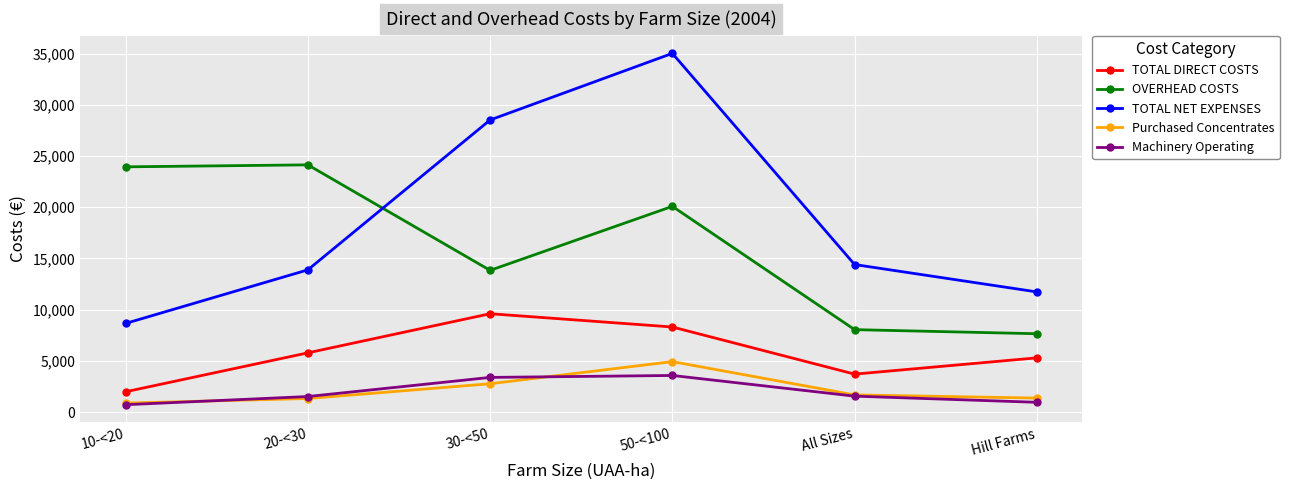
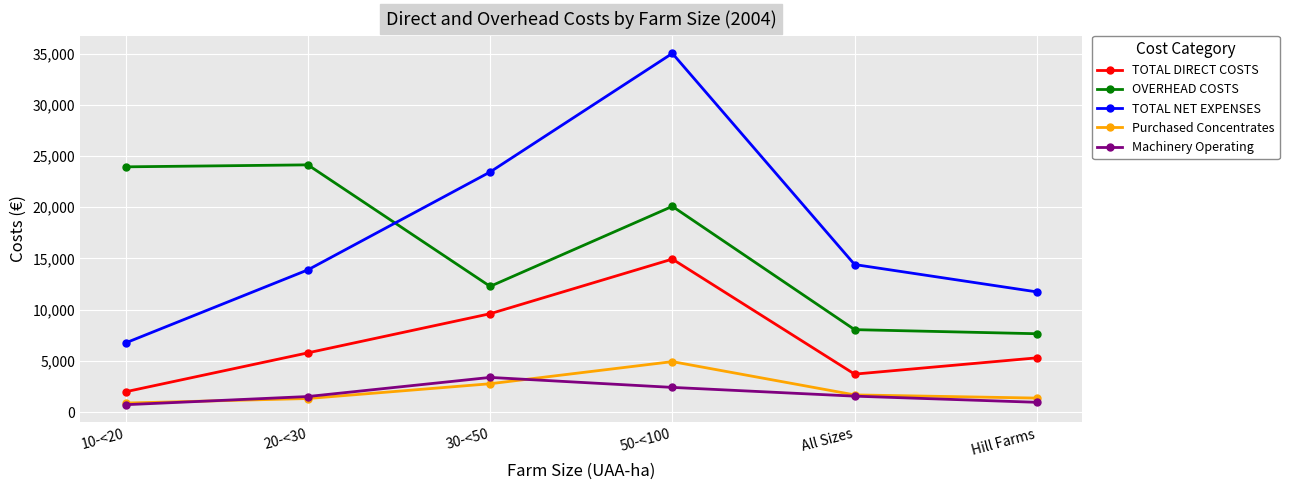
  {
    "TOTAL DIRECT COSTS": {
      "10-<20": "2,000",
      "20-<30": "5,800",
      "30-<50": "9,600",
-     "50-<100": "8,300",
+     "50-<100": "14,900",
      "All Sizes": "3,700",
      "Hill Farms": "5,300"
    },
    "OVERHEAD COSTS": {
      "10-<20": "24,000",
      "20-<30": "24,100",
-     "30-<50": "13,800",
+     "30-<50": "12,300",
      "50-<100": "20,100",
      "All Sizes": "8,100",
      "Hill Farms": "7,700"
    },
    "TOTAL NET EXPENSES": {
-     "10-<20": "8,700",
+     "10-<20": "6,800",
      "20-<30": "13,900",
-     "30-<50": "28,500",
+     "30-<50": "23,400",
      "50-<100": "35,000",
      "All Sizes": "14,400",
      "Hill Farms": "11,700"
    },
    "Purchased Concentrates": {
      "30-<50": "2,800",
      "50-<100": "4,900",
      "Hill Farms": "1,400"
    },
    "Machinery Operating": {
      "30-<50": "3,400",
-     "50-<100": "3,600",
+     "50-<100": "2,400",
      "Hill Farms": "1,000"
    }
  }
